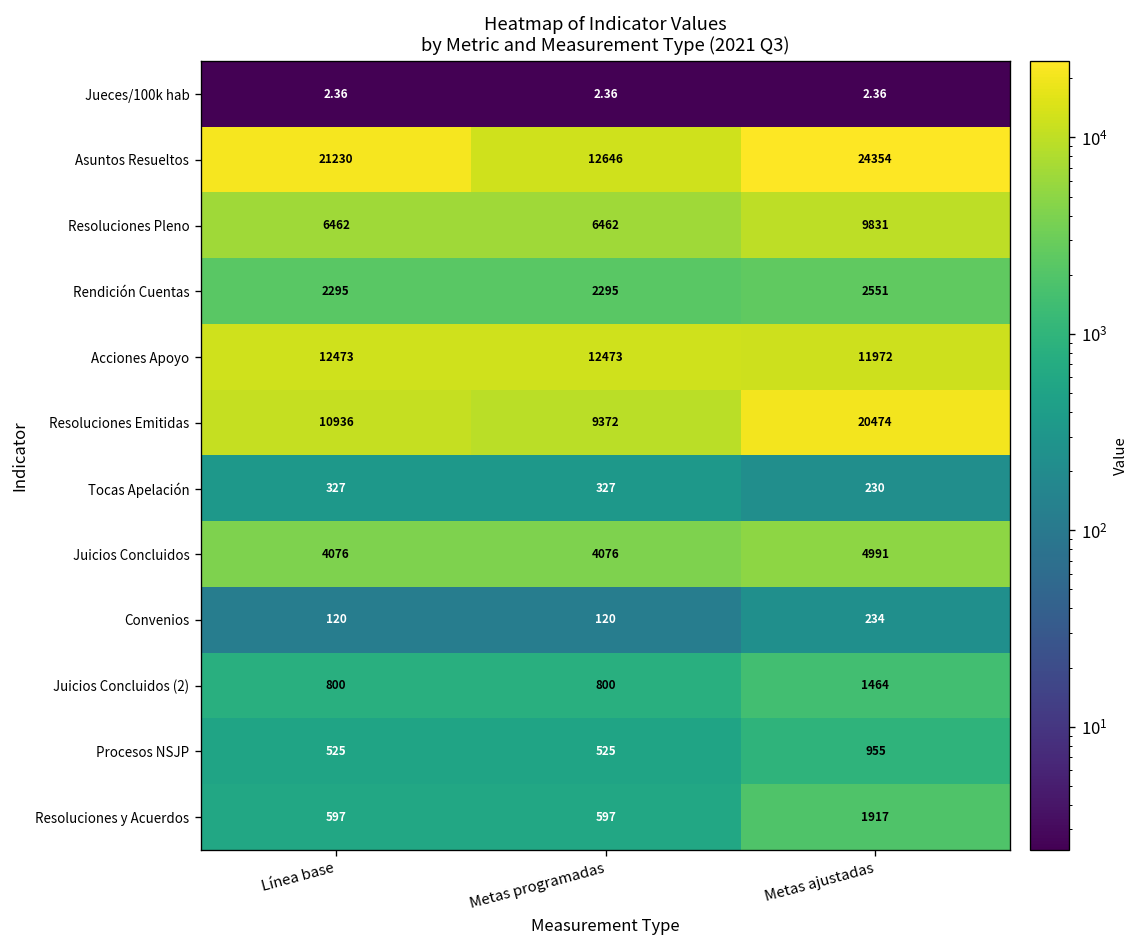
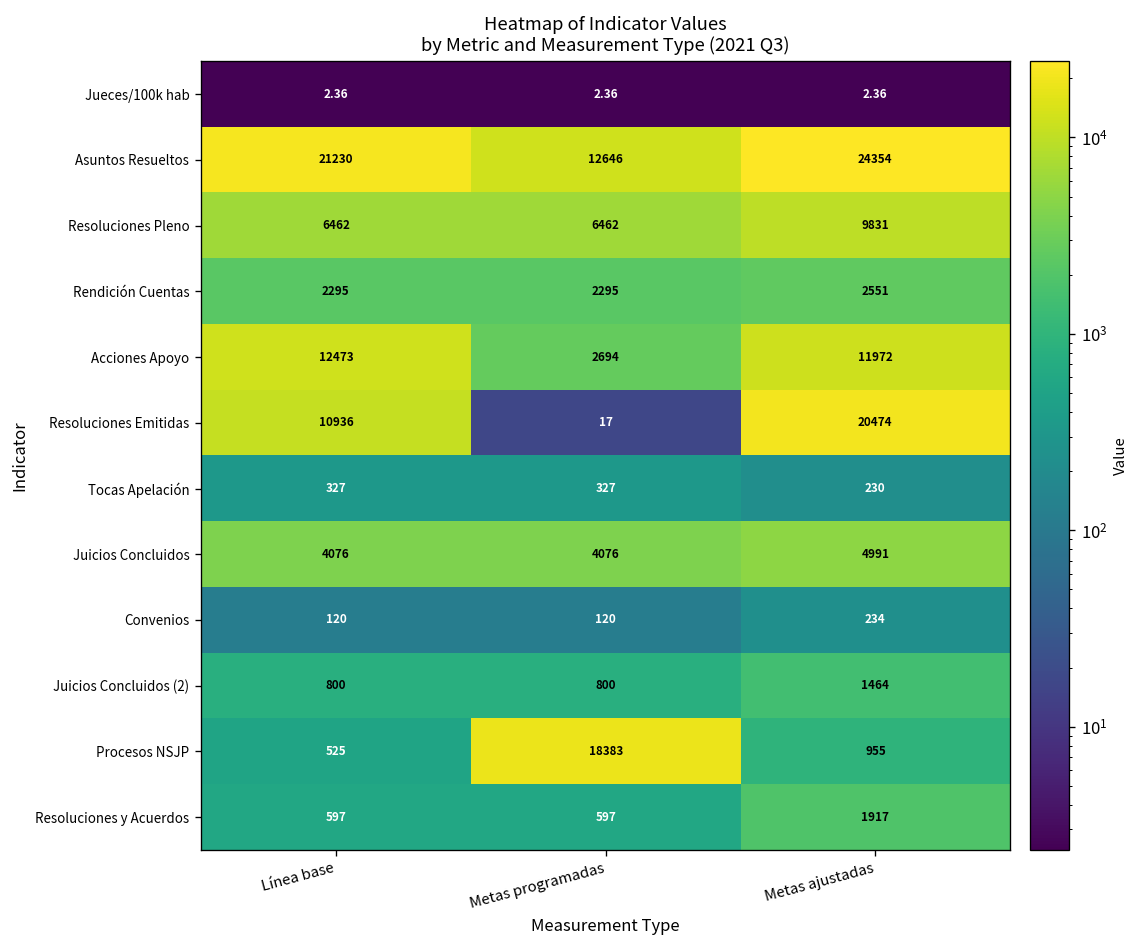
  {
    "Jueces/100k hab": {
      "Línea base": 2.36,
      "Metas programadas": 2.36,
      "Metas ajustadas": 2.36
    },
    "Asuntos Resueltos": {
      "Línea base": 21230,
      "Metas programadas": 12646,
      "Metas ajustadas": 24354
    },
    "Resoluciones Pleno": {
      "Línea base": 6462,
      "Metas programadas": 6462,
      "Metas ajustadas": 9831
    },
    "Rendición Cuentas": {
      "Línea base": 2295,
      "Metas programadas": 2295,
      "Metas ajustadas": 2551
    },
    "Acciones Apoyo": {
      "Línea base": 12473,
-     "Metas programadas": 12473,
+     "Metas programadas": 2694,
      "Metas ajustadas": 11972
    },
    "Resoluciones Emitidas": {
      "Línea base": 10936,
-     "Metas programadas": 9372,
+     "Metas programadas": 17,
      "Metas ajustadas": 20474
    },
    "Tocas Apelación": {
      "Línea base": 327,
      "Metas programadas": 327,
      "Metas ajustadas": 230
    },
    "Juicios Concluidos": {
      "Línea base": 4076,
      "Metas programadas": 4076,
      "Metas ajustadas": 4991
    },
    "Convenios": {
      "Línea base": 120,
      "Metas programadas": 120,
      "Metas ajustadas": 234
    },
    "Juicios Concluidos (2)": {
      "Línea base": 800,
      "Metas programadas": 800,
      "Metas ajustadas": 1464
    },
    "Procesos NSJP": {
      "Línea base": 525,
-     "Metas programadas": 525,
+     "Metas programadas": 18383,
      "Metas ajustadas": 955
    },
    "Resoluciones y Acuerdos": {
      "Línea base": 597,
      "Metas programadas": 597,
      "Metas ajustadas": 1917
    }
  }
